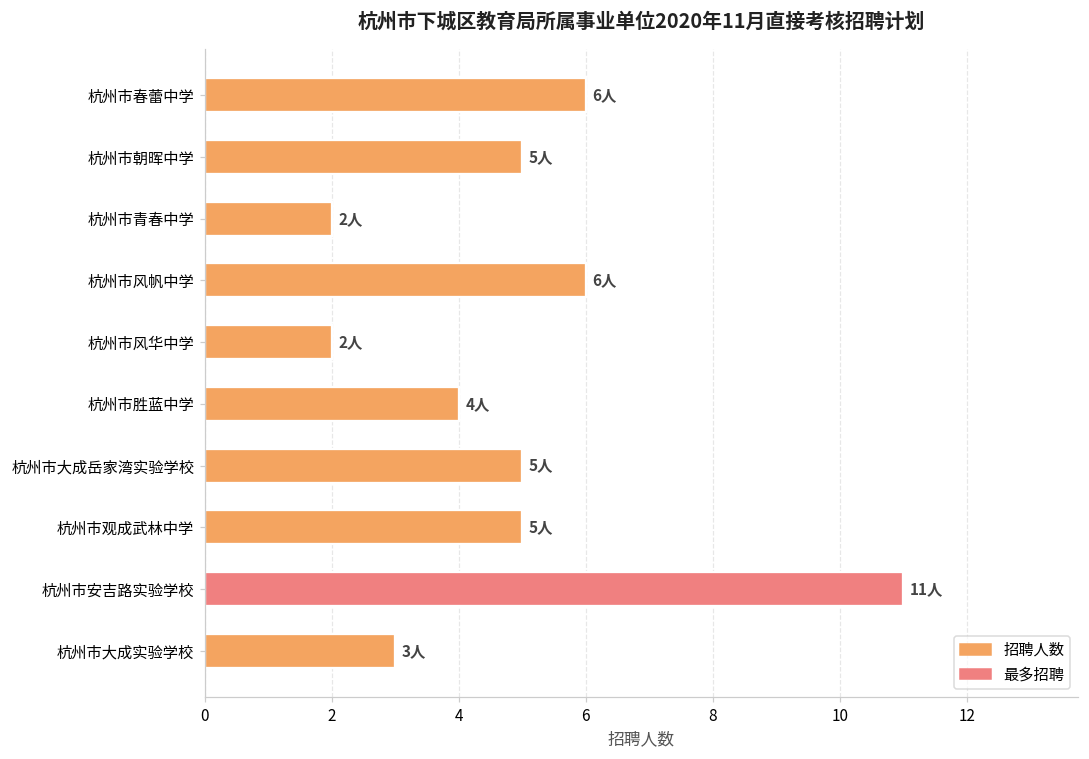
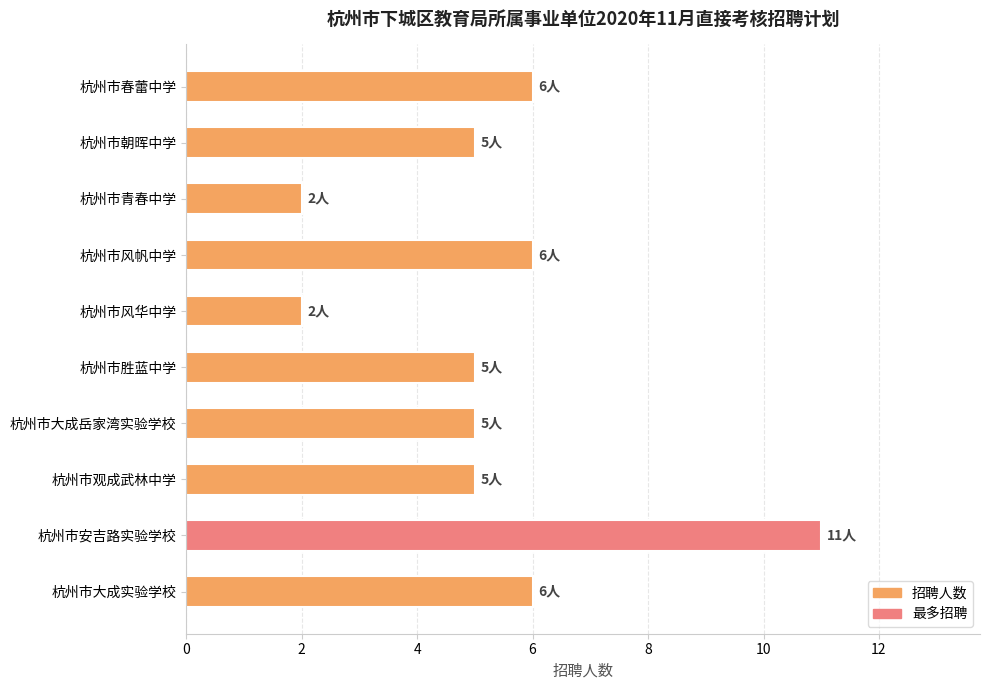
  {
    "杭州市春蕾中学": "6人",
    "杭州市朝晖中学": "5人",
    "杭州市青春中学": "2人",
    "杭州市风帆中学": "6人",
    "杭州市风华中学": "2人",
-   "杭州市胜蓝中学": "4人",
+   "杭州市胜蓝中学": "5人",
    "杭州市大成岳家湾实验学校": "5人",
    "杭州市观成武林中学": "5人",
    "杭州市安吉路实验学校": "11人",
-   "杭州市大成实验学校": "3人"
+   "杭州市大成实验学校": "6人"
  }
